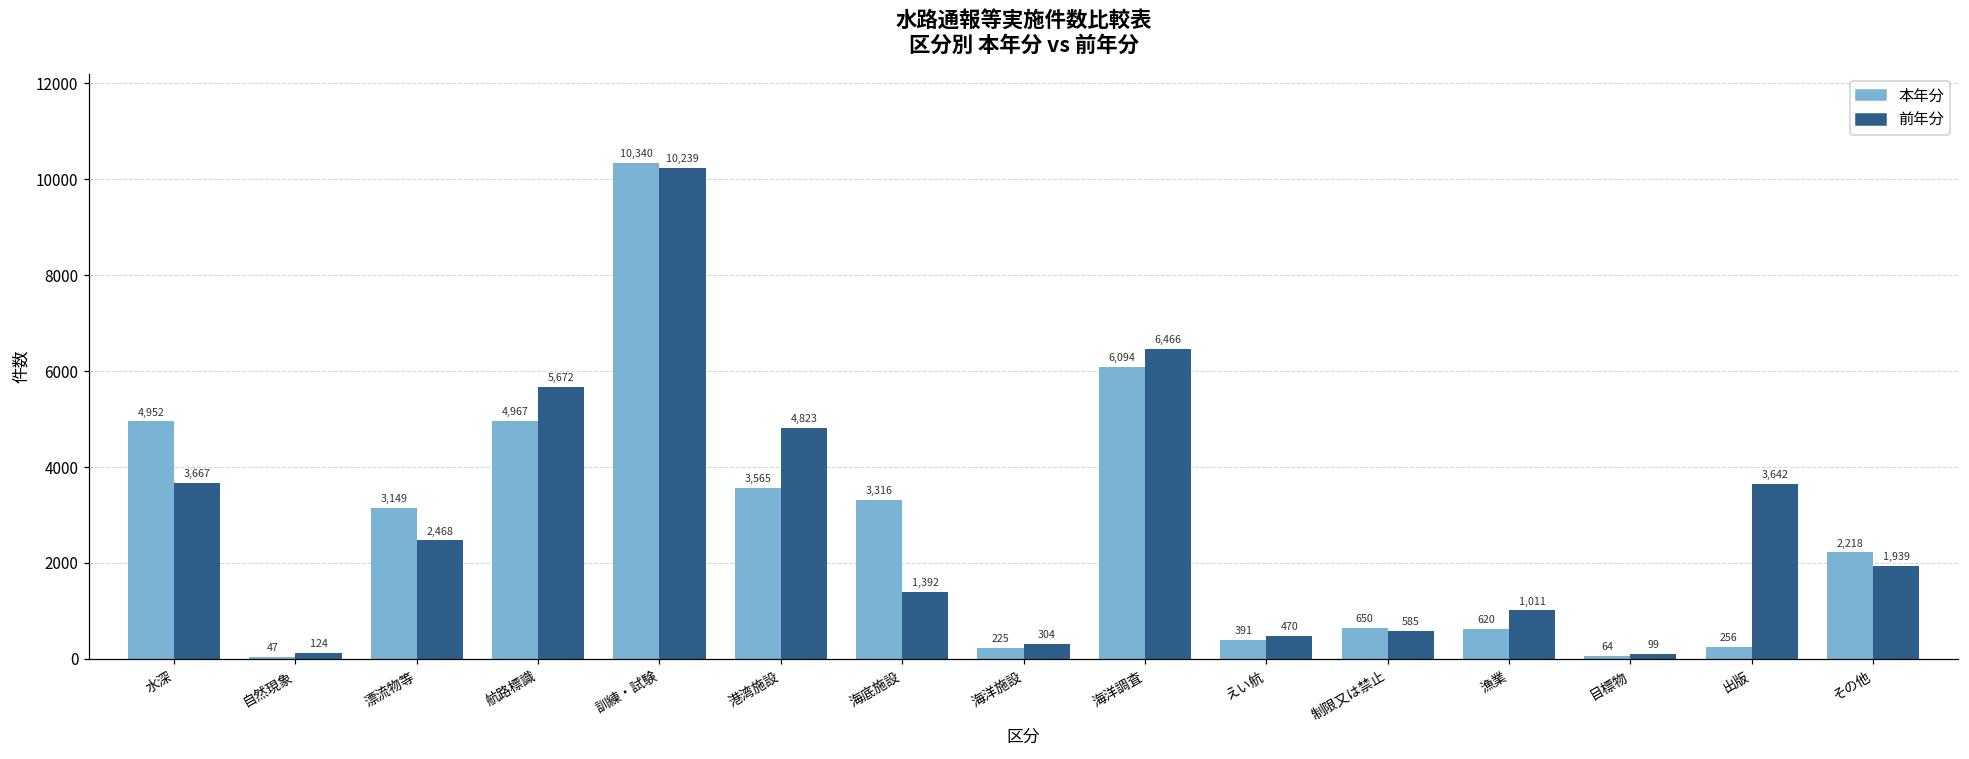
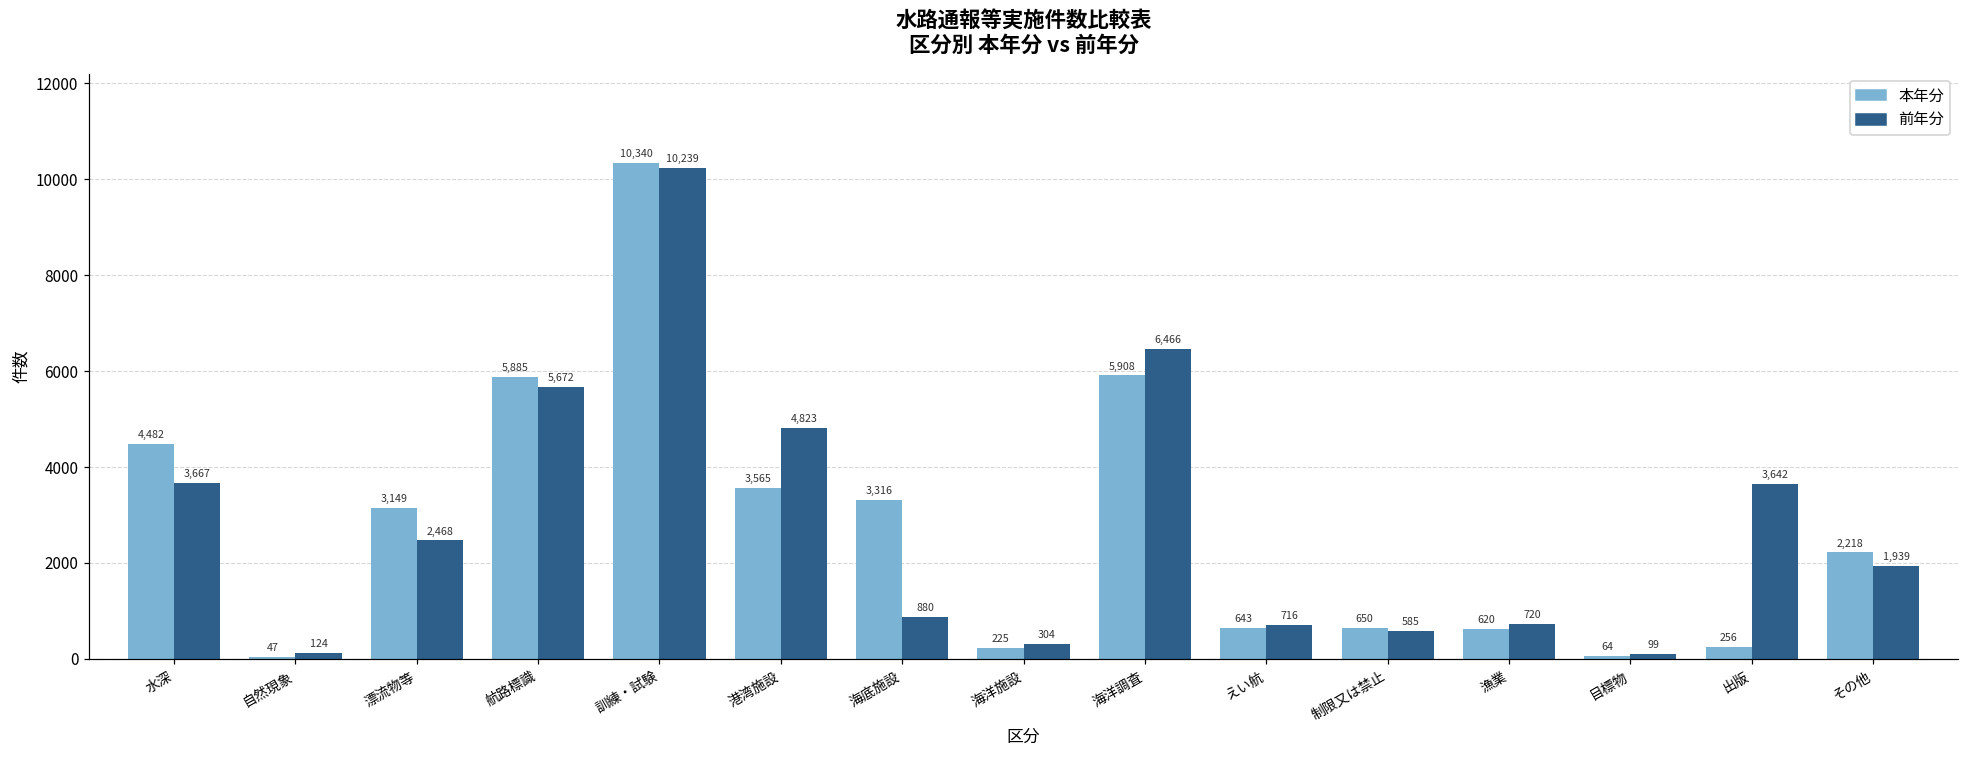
  {
    "本年分": {
-     "水深": "4,952",
+     "水深": "4,482",
      "自然現象": "47",
      "漂流物等": "3,149",
-     "航路標識": "4,967",
+     "航路標識": "5,885",
      "訓練・試験": "10,340",
      "港湾施設": "3,565",
      "海底施設": "3,316",
      "海洋施設": "225",
-     "海洋調査": "6,094",
-     "えい航": "391",
+     "海洋調査": "5,908",
+     "えい航": "643",
      "制限又は禁止": "650",
      "漁業": "620",
      "目標物": "64",
      "出版": "256",
      "その他": "2,218"
    },
    "前年分": {
      "水深": "3,667",
      "自然現象": "124",
      "漂流物等": "2,468",
      "航路標識": "5,672",
      "訓練・試験": "10,239",
      "港湾施設": "4,823",
-     "海底施設": "1,392",
+     "海底施設": "880",
      "海洋施設": "304",
      "海洋調査": "6,466",
-     "えい航": "470",
+     "えい航": "716",
      "制限又は禁止": "585",
-     "漁業": "1,011",
+     "漁業": "720",
      "目標物": "99",
      "出版": "3,642",
      "その他": "1,939"
    }
  }
